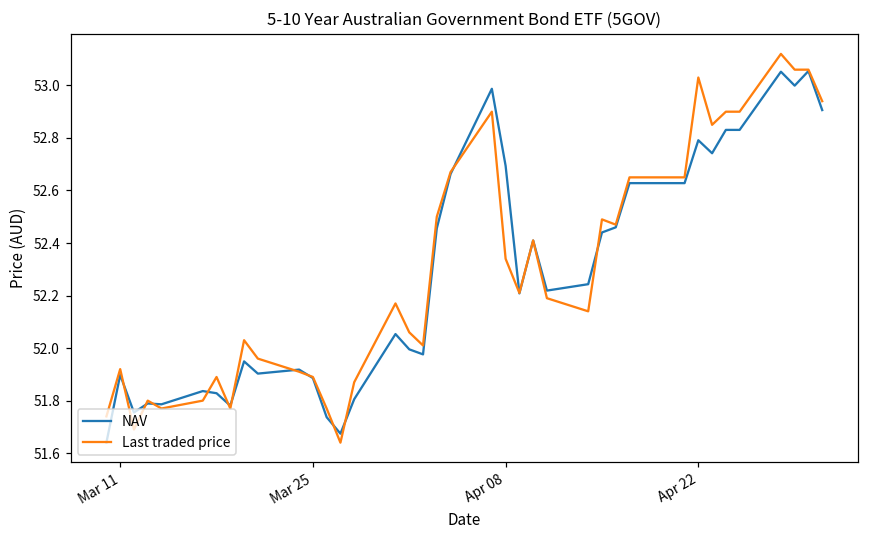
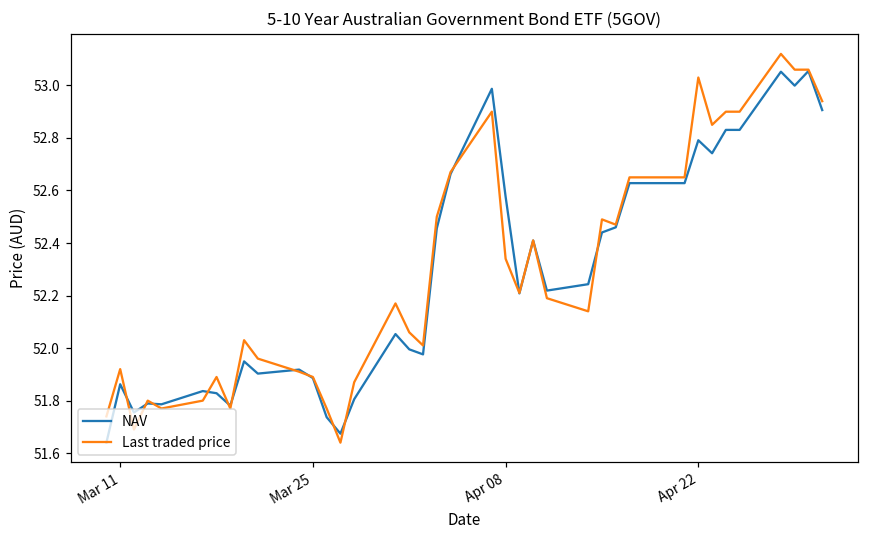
  {
    "NAV": {
-     "Mar 11": 51.90,
-     "Apr 08": 52.69,
+     "Mar 11": 51.86,
+     "Apr 08": 52.58,
      "Apr 22": 52.79
    },
    "Last traded price": {
      "Mar 11": 51.92,
      "Apr 08": 52.34,
      "Apr 22": 53.03
    }
  }
